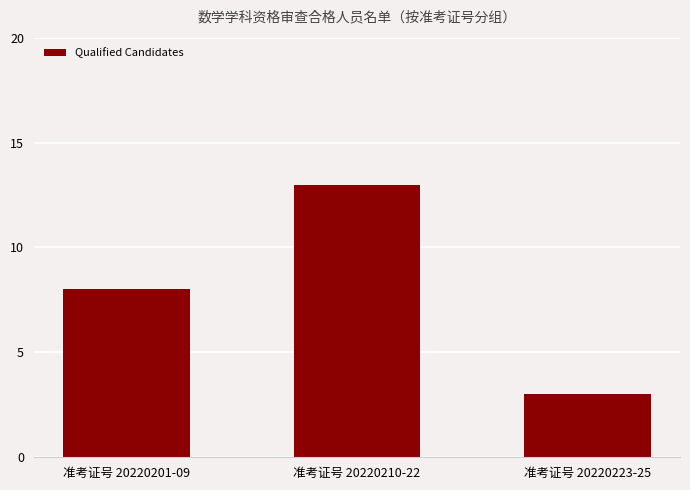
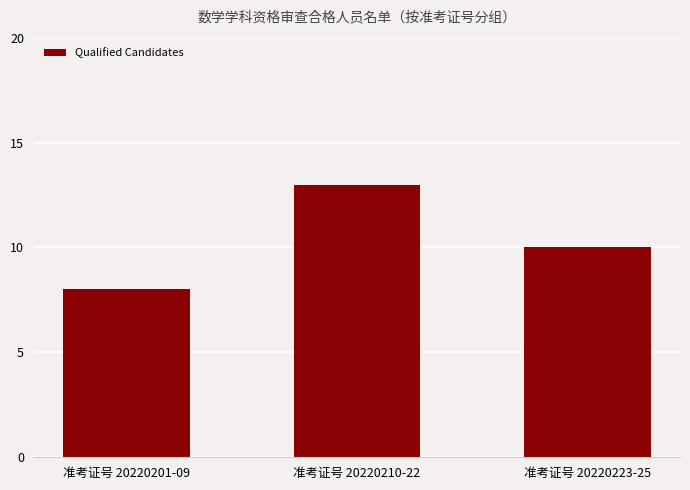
  {
    "准考证号 20220201-09": 8,
    "准考证号 20220210-22": 13,
-   "准考证号 20220223-25": 3
+   "准考证号 20220223-25": 10
  }
